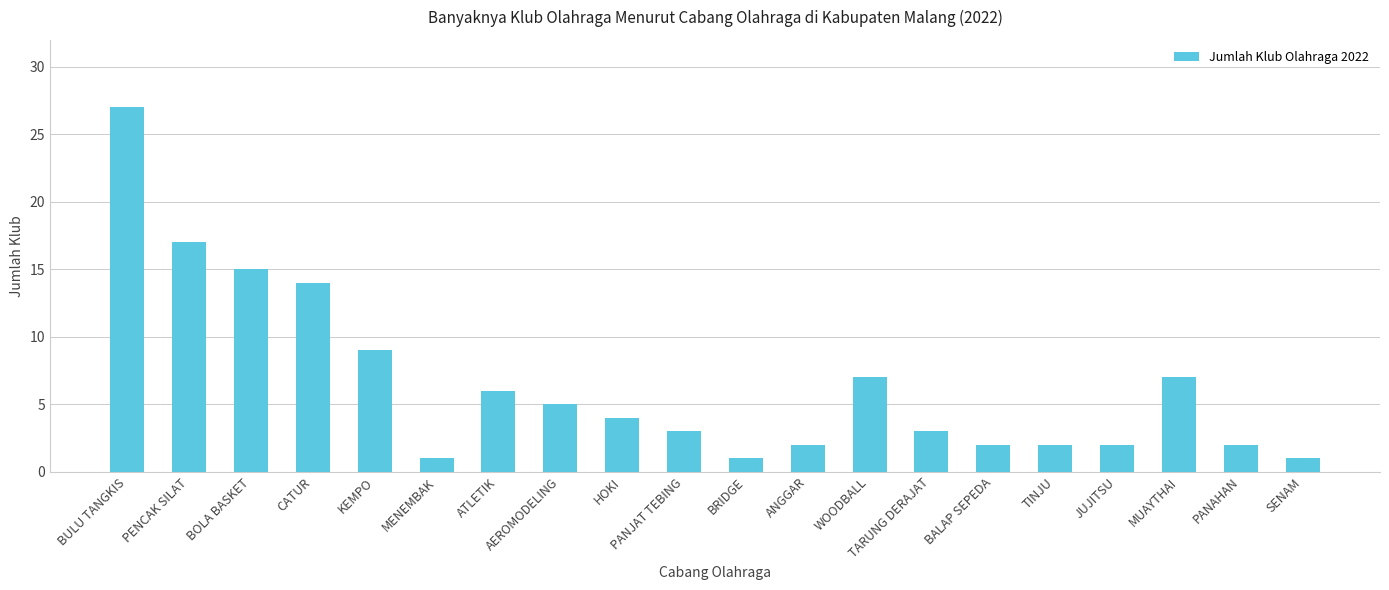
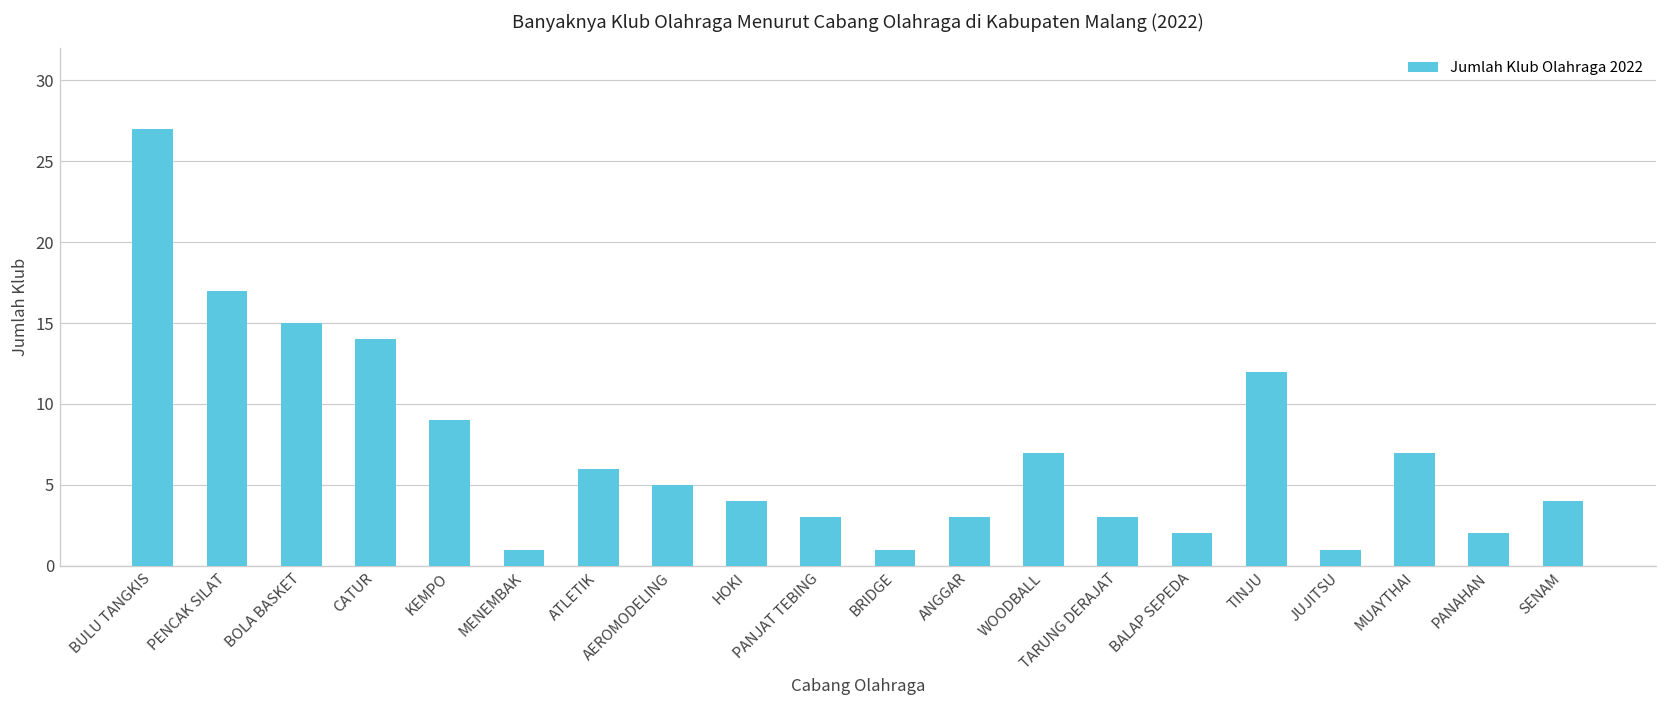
  {
    "BULU TANGKIS": 27,
    "PENCAK SILAT": 17,
    "BOLA BASKET": 15,
    "CATUR": 14,
    "KEMPO": 9,
    "MENEMBAK": 1,
    "ATLETIK": 6,
    "AEROMODELING": 5,
    "HOKI": 4,
    "PANJAT TEBING": 3,
    "BRIDGE": 1,
-   "ANGGAR": 2,
+   "ANGGAR": 3,
    "WOODBALL": 7,
    "TARUNG DERAJAT": 3,
    "BALAP SEPEDA": 2,
-   "TINJU": 2,
-   "JUJITSU": 2,
+   "TINJU": 12,
+   "JUJITSU": 1,
    "MUAYTHAI": 7,
    "PANAHAN": 2,
-   "SENAM": 1
+   "SENAM": 4
  }
